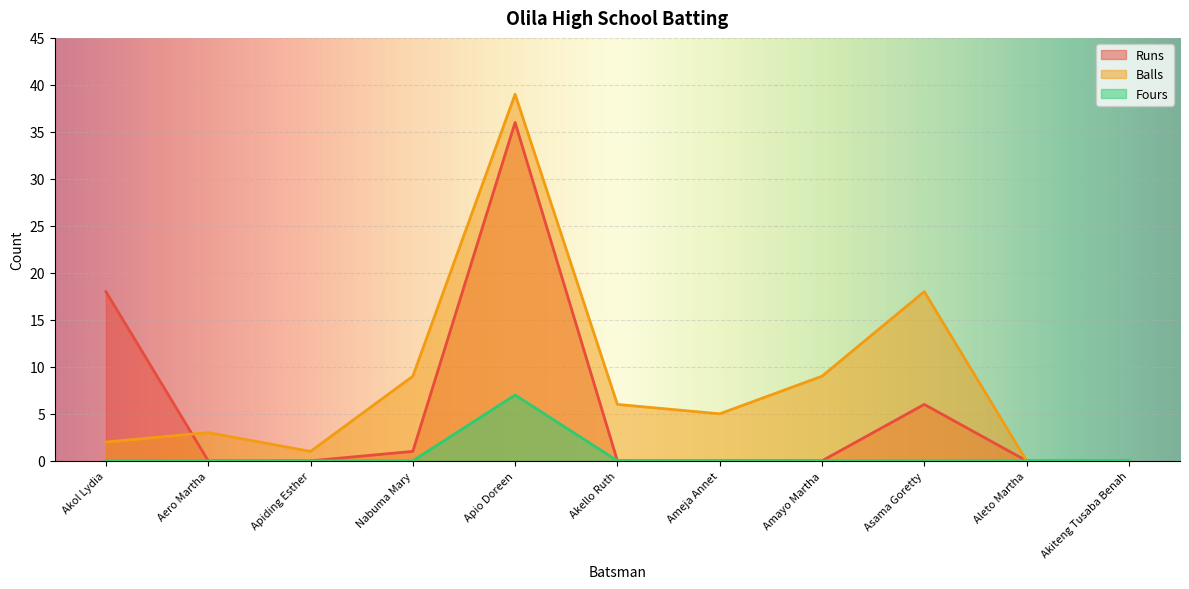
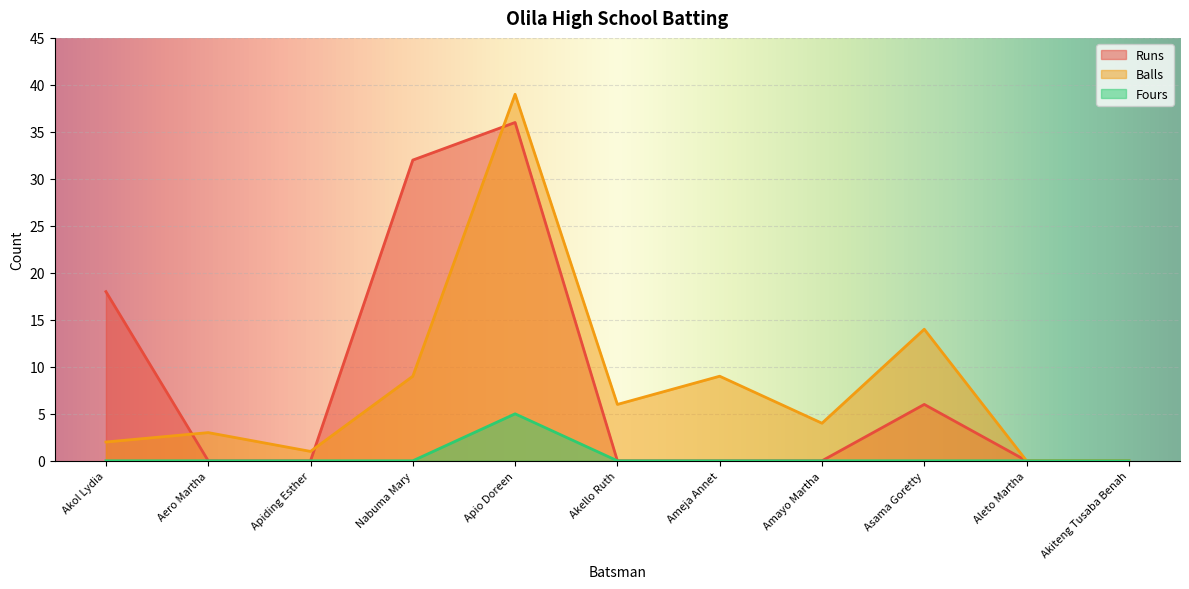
  {
    "Runs": {
      "Akol Lydia": 18,
-     "Nabuma Mary": 1,
+     "Nabuma Mary": 32,
      "Apio Doreen": 36,
      "Asama Goretty": 6
    },
    "Balls": {
      "Akol Lydia": 2,
      "Aero Martha": 3,
      "Apiding Esther": 1,
      "Nabuma Mary": 9,
      "Apio Doreen": 39,
      "Akello Ruth": 6,
-     "Ameja Annet": 5,
-     "Amayo Martha": 9,
-     "Asama Goretty": 18
+     "Ameja Annet": 9,
+     "Amayo Martha": 4,
+     "Asama Goretty": 14
    },
    "Fours": {
      "Akol Lydia": 0,
      "Nabuma Mary": 0,
-     "Apio Doreen": 7,
+     "Apio Doreen": 5,
      "Asama Goretty": 0
    }
  }
